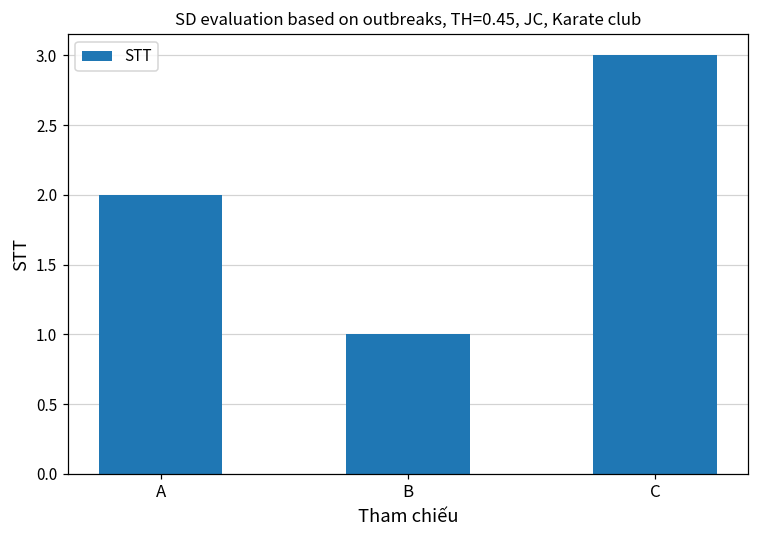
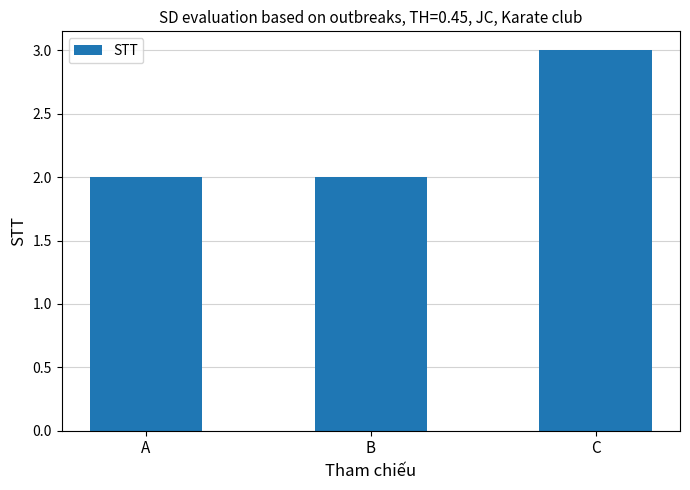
  {
    "A": 2,
-   "B": 1,
+   "B": 2,
    "C": 3
  }
